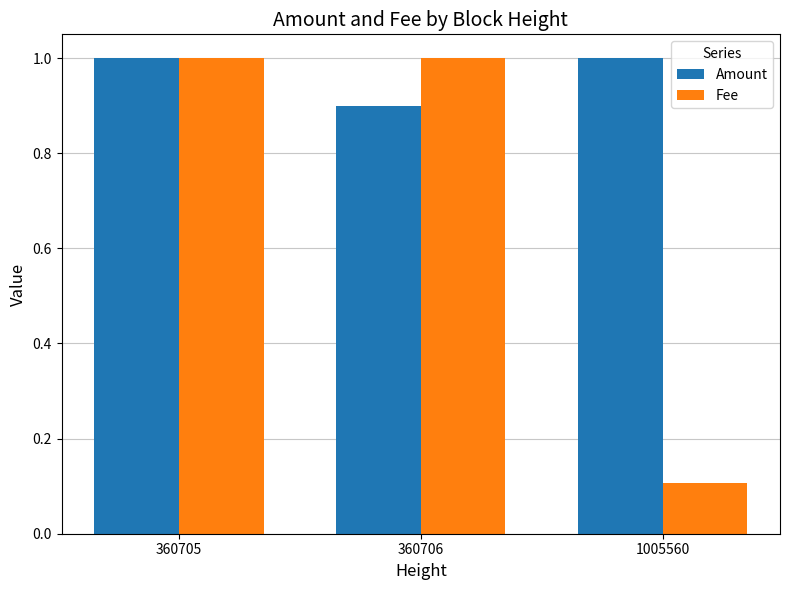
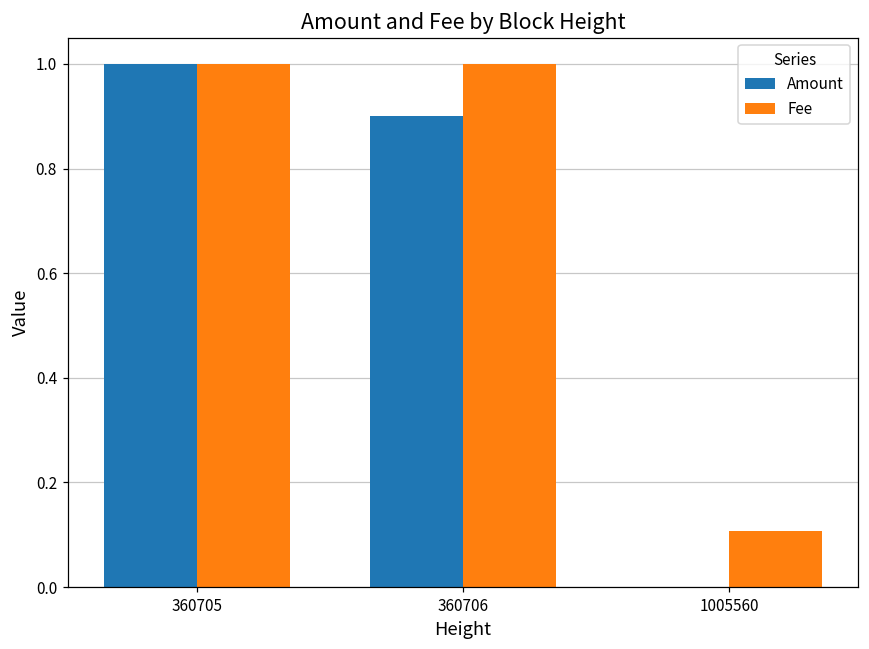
  {
    "Amount": {
      "360705": 1,
      "360706": 0.90,
-     "1005560": 1
+     "1005560": 0
    },
    "Fee": {
      "360705": 1,
      "360706": 1,
      "1005560": 0.11
    }
  }
